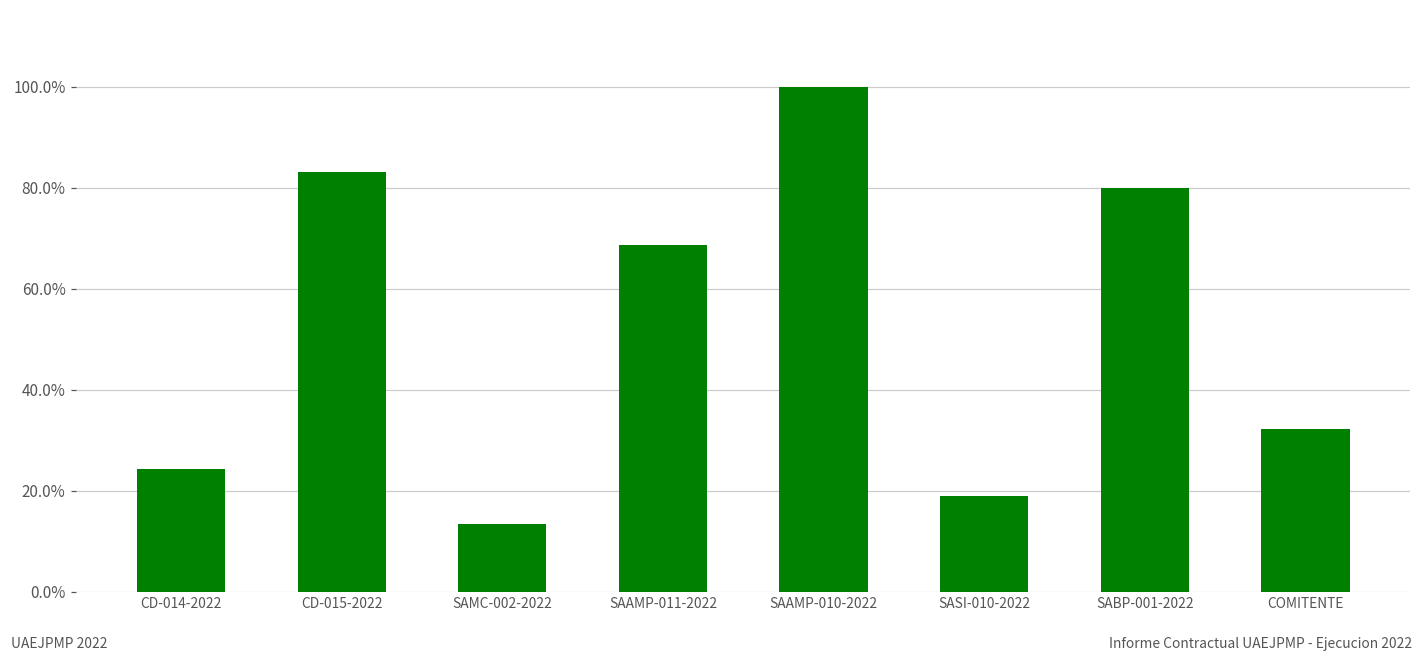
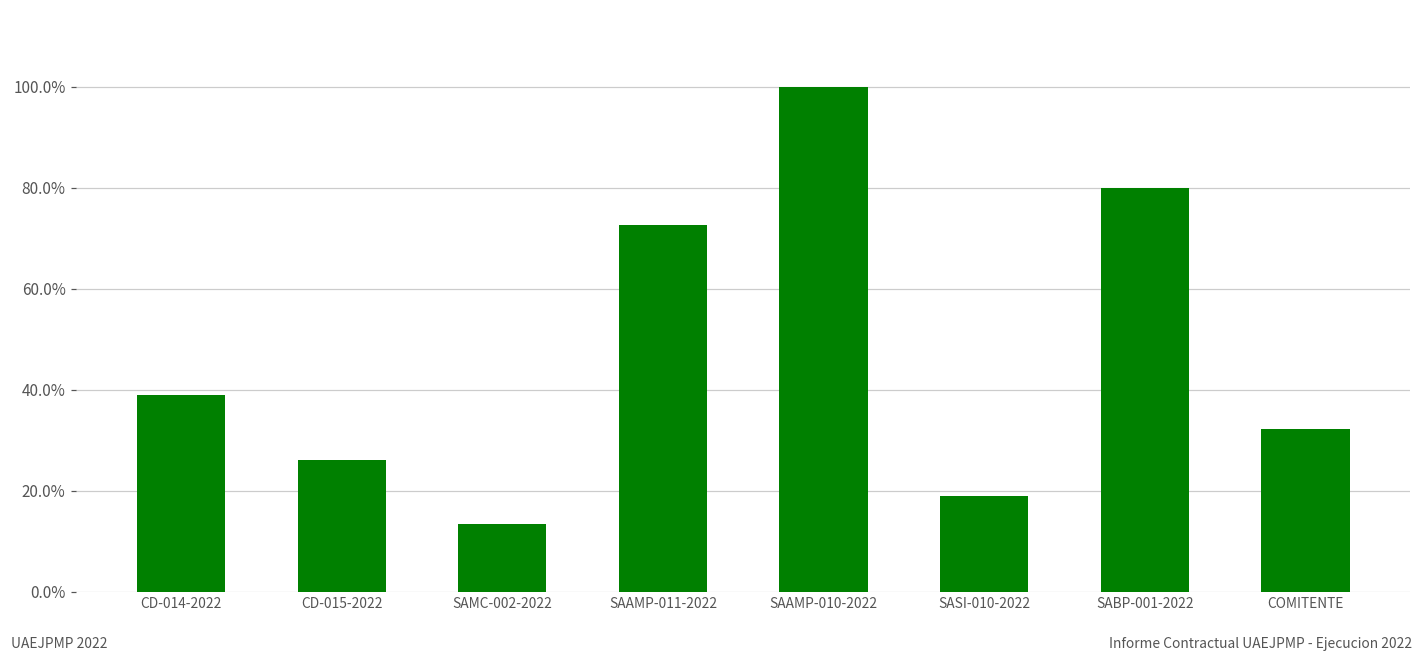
  {
-   "CD-014-2022": "24%",
-   "CD-015-2022": "83%",
+   "CD-014-2022": "39%",
+   "CD-015-2022": "26%",
    "SAMC-002-2022": "14%",
-   "SAAMP-011-2022": "69%",
+   "SAAMP-011-2022": "73%",
    "SAAMP-010-2022": "100%",
    "SASI-010-2022": "19%",
    "SABP-001-2022": "80%",
    "COMITENTE": "32%"
  }
